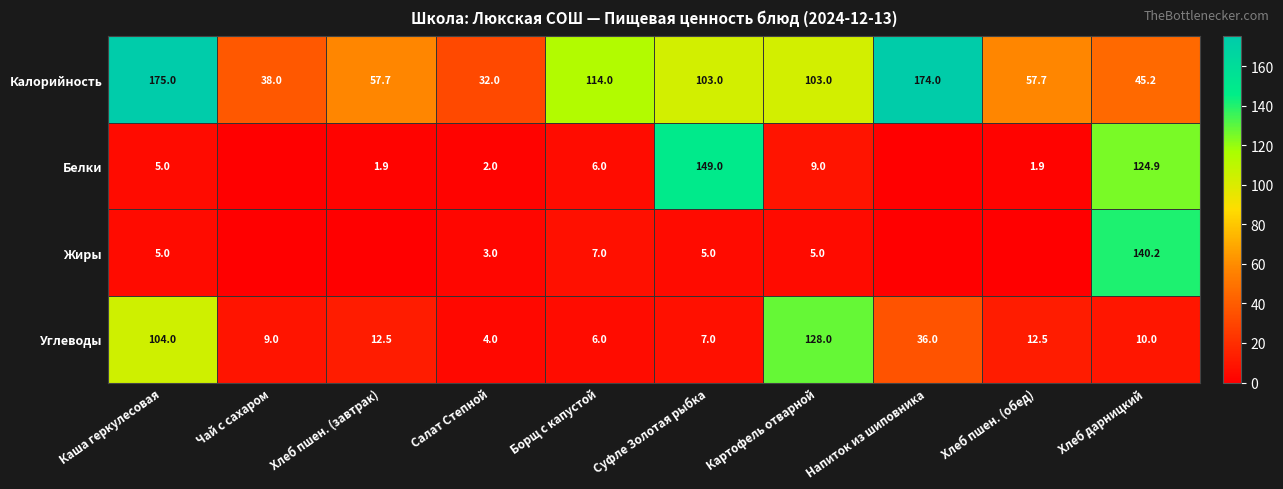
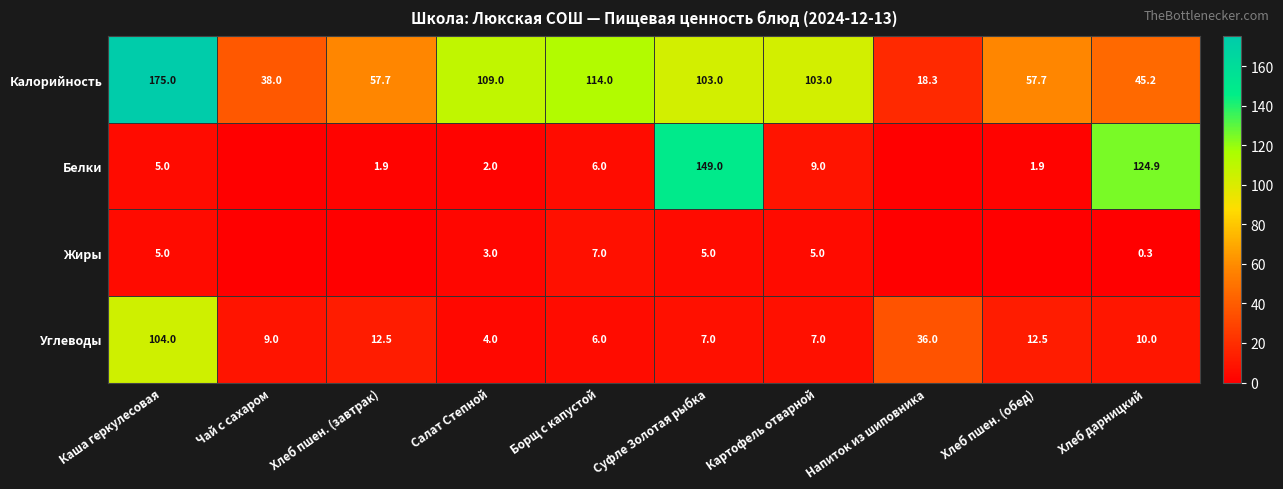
  {
    "Калорийность": {
      "Каша геркулесовая": 175.0,
      "Чай с сахаром": 38.0,
      "Хлеб пшен. (завтрак)": 57.7,
-     "Салат Степной": 32.0,
+     "Салат Степной": 109.0,
      "Борщ с капустой": 114.0,
      "Суфле Золотая рыбка": 103.0,
      "Картофель отварной": 103.0,
-     "Напиток из шиповника": 174.0,
+     "Напиток из шиповника": 18.3,
      "Хлеб пшен. (обед)": 57.7,
      "Хлеб дарницкий": 45.2
    },
    "Белки": {
      "Каша геркулесовая": 5.0,
      "Хлеб пшен. (завтрак)": 1.9,
      "Салат Степной": 2.0,
      "Борщ с капустой": 6.0,
      "Суфле Золотая рыбка": 149.0,
      "Картофель отварной": 9.0,
      "Хлеб пшен. (обед)": 1.9,
      "Хлеб дарницкий": 124.9
    },
    "Жиры": {
      "Каша геркулесовая": 5.0,
      "Салат Степной": 3.0,
      "Борщ с капустой": 7.0,
      "Суфле Золотая рыбка": 5.0,
      "Картофель отварной": 5.0,
-     "Хлеб дарницкий": 140.2
+     "Хлеб дарницкий": 0.3
    },
    "Углеводы": {
      "Каша геркулесовая": 104.0,
      "Чай с сахаром": 9.0,
      "Хлеб пшен. (завтрак)": 12.5,
      "Салат Степной": 4.0,
      "Борщ с капустой": 6.0,
      "Суфле Золотая рыбка": 7.0,
-     "Картофель отварной": 128.0,
+     "Картофель отварной": 7.0,
      "Напиток из шиповника": 36.0,
      "Хлеб пшен. (обед)": 12.5,
      "Хлеб дарницкий": 10.0
    }
  }
